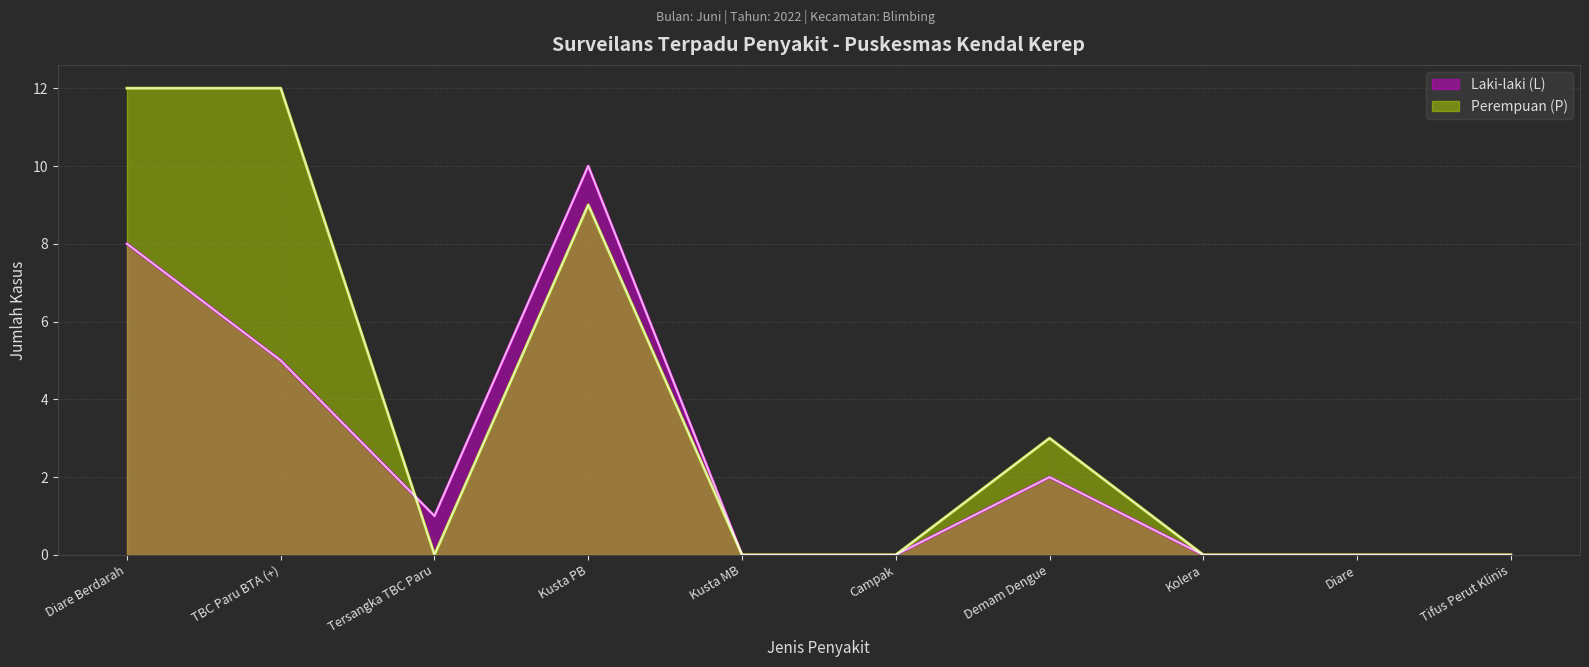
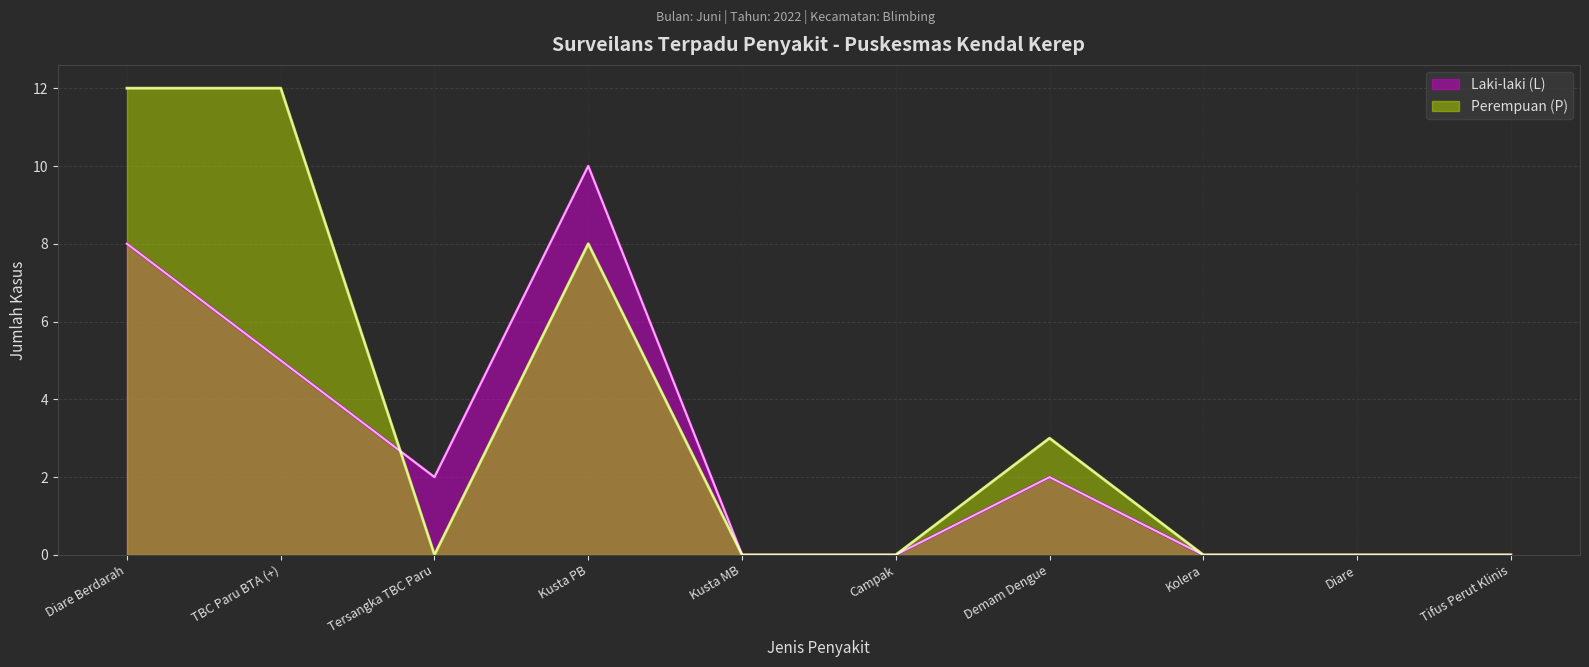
  {
    "Laki-laki (L)": {
      "Diare Berdarah": 8,
      "TBC Paru BTA (+)": 5,
-     "Tersangka TBC Paru": 1,
+     "Tersangka TBC Paru": 2,
      "Kusta PB": 10,
      "Demam Dengue": 2
    },
    "Perempuan (P)": {
      "Diare Berdarah": 12,
      "TBC Paru BTA (+)": 12,
      "Tersangka TBC Paru": 0,
-     "Kusta PB": 9,
+     "Kusta PB": 8,
      "Demam Dengue": 3
    }
  }
